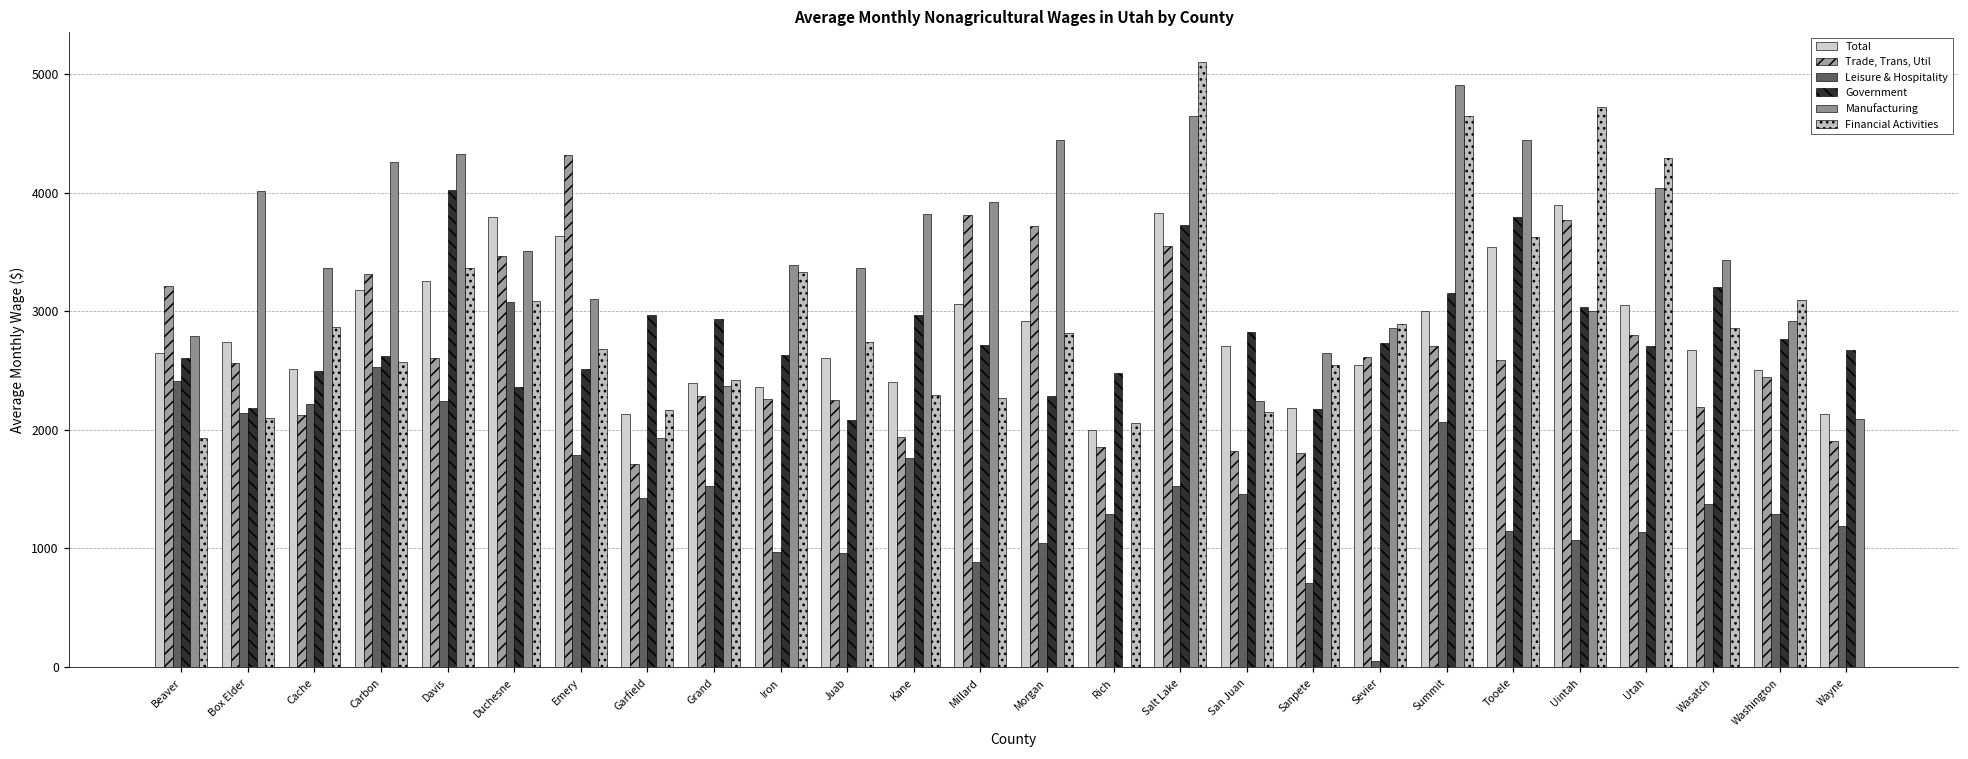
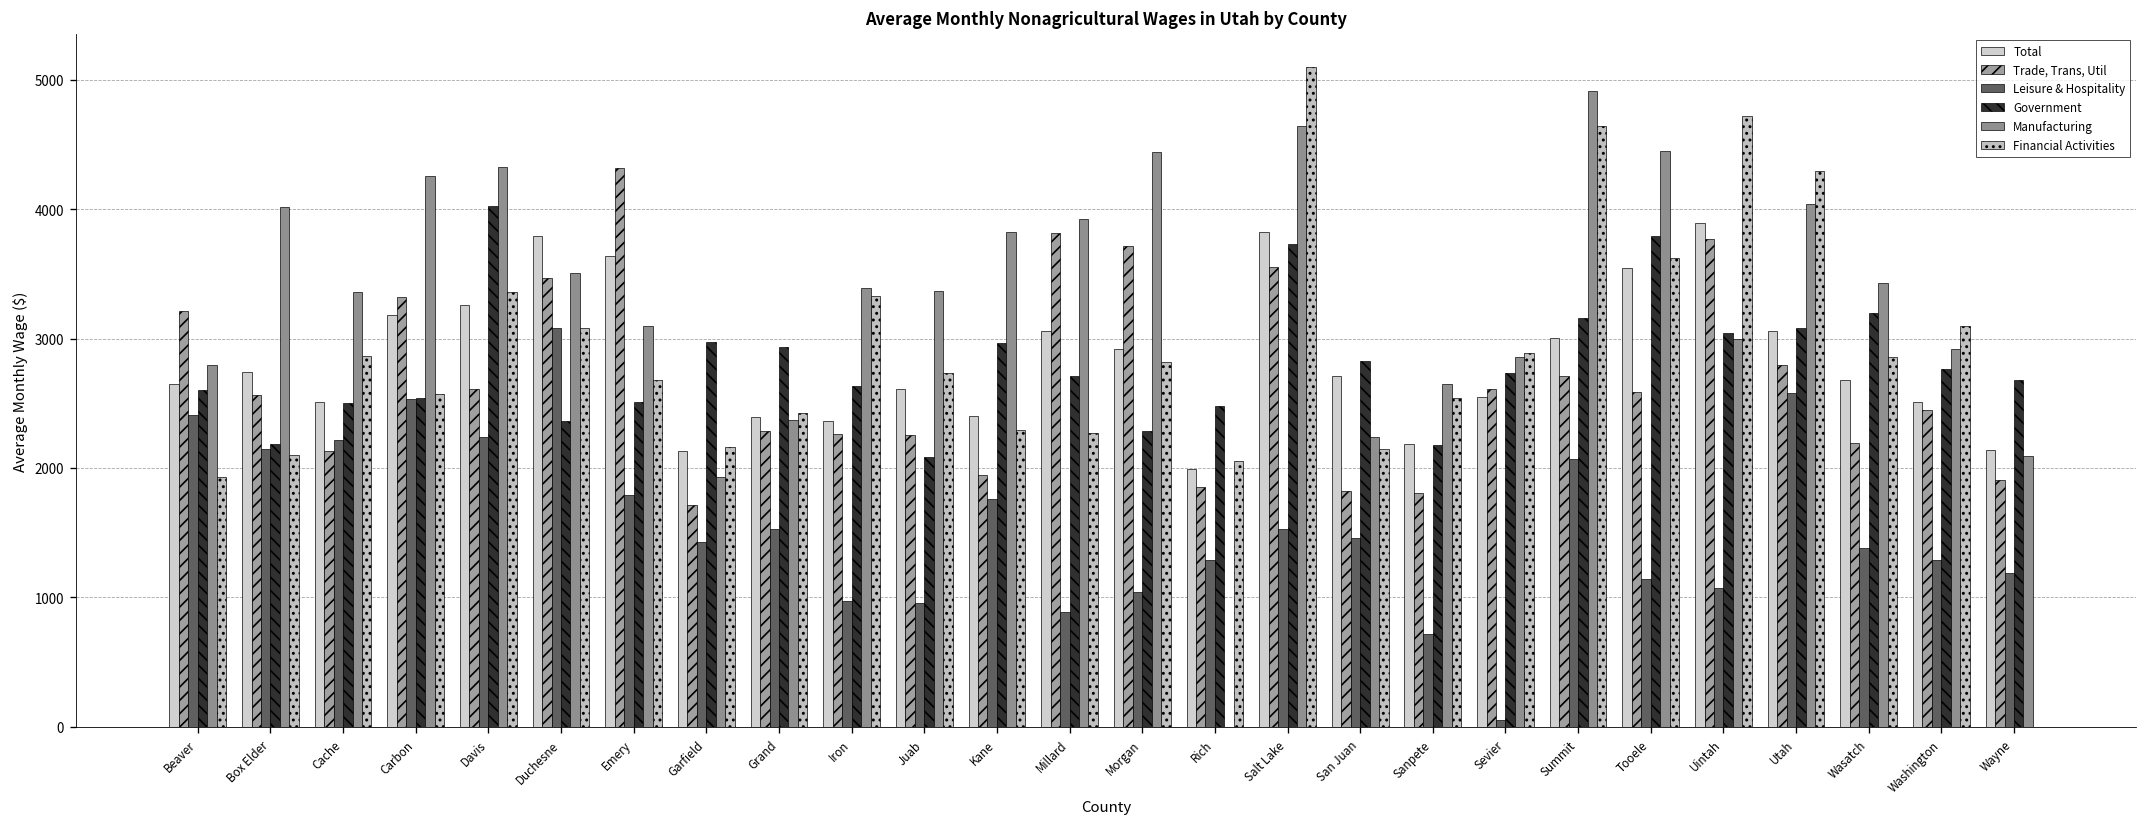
  {
    "Leisure & Hospitality": {
      "Beaver": 2410,
      "Box Elder": 2140,
      "Cache": 2220,
      "Carbon": 2530,
      "Davis": 2240,
      "Duchesne": 3080,
      "Emery": 1790,
      "Garfield": 1430,
      "Grand": 1530,
      "Iron": 970,
      "Juab": 960,
      "Kane": 1760,
      "Millard": 890,
      "Morgan": 1040,
      "Rich": 1290,
      "Salt Lake": 1530,
      "San Juan": 1460,
      "Sanpete": 710,
      "Sevier": 50,
      "Summit": 2070,
      "Tooele": 1140,
      "Uintah": 1070,
-     "Utah": 1140,
+     "Utah": 2580,
      "Wasatch": 1380,
      "Washington": 1290,
      "Wayne": 1190
    },
    "Government": {
      "Beaver": 2600,
      "Box Elder": 2190,
      "Cache": 2500,
-     "Carbon": 2620,
+     "Carbon": 2540,
      "Davis": 4030,
      "Duchesne": 2370,
      "Emery": 2510,
      "Garfield": 2970,
      "Grand": 2940,
      "Iron": 2630,
      "Juab": 2080,
      "Kane": 2970,
      "Millard": 2710,
      "Morgan": 2280,
      "Rich": 2480,
      "Salt Lake": 3730,
      "San Juan": 2830,
      "Sanpete": 2170,
      "Sevier": 2730,
      "Summit": 3160,
      "Tooele": 3790,
      "Uintah": 3040,
-     "Utah": 2700,
+     "Utah": 3080,
      "Wasatch": 3200,
      "Washington": 2770,
      "Wayne": 2680
    }
  }
